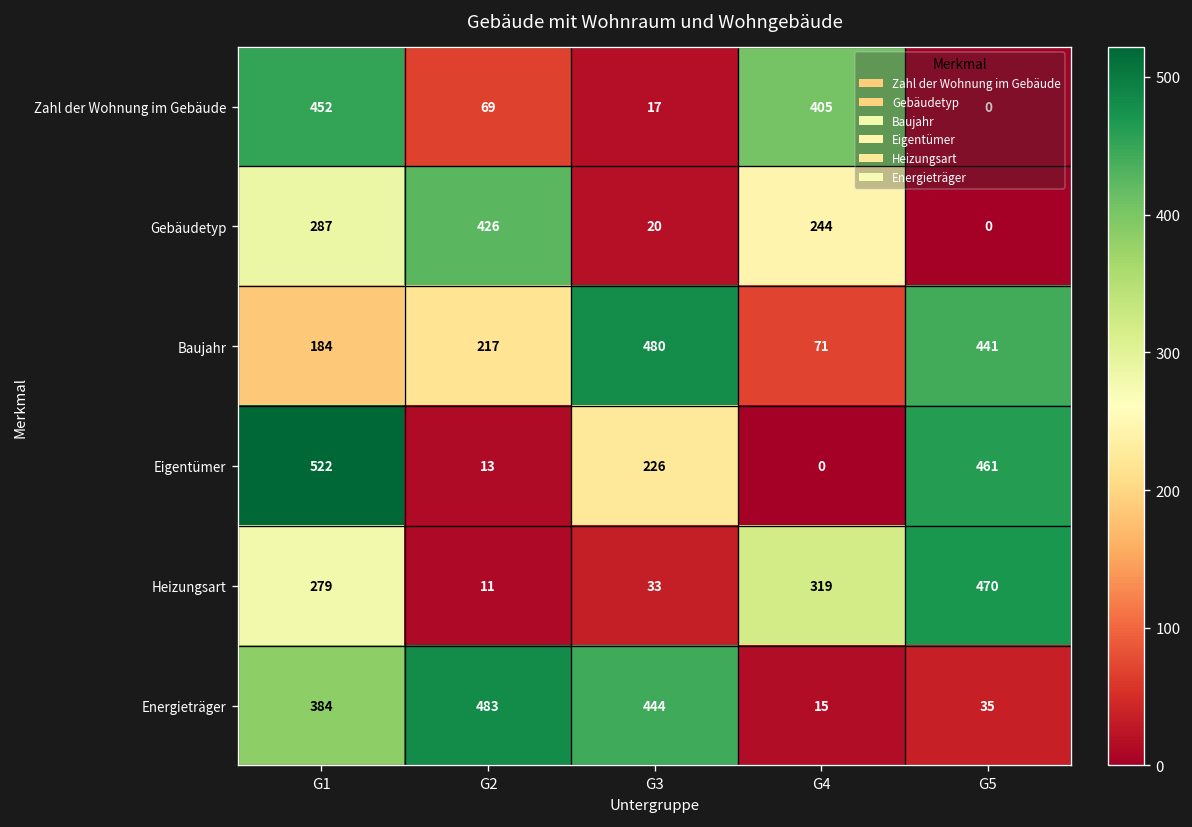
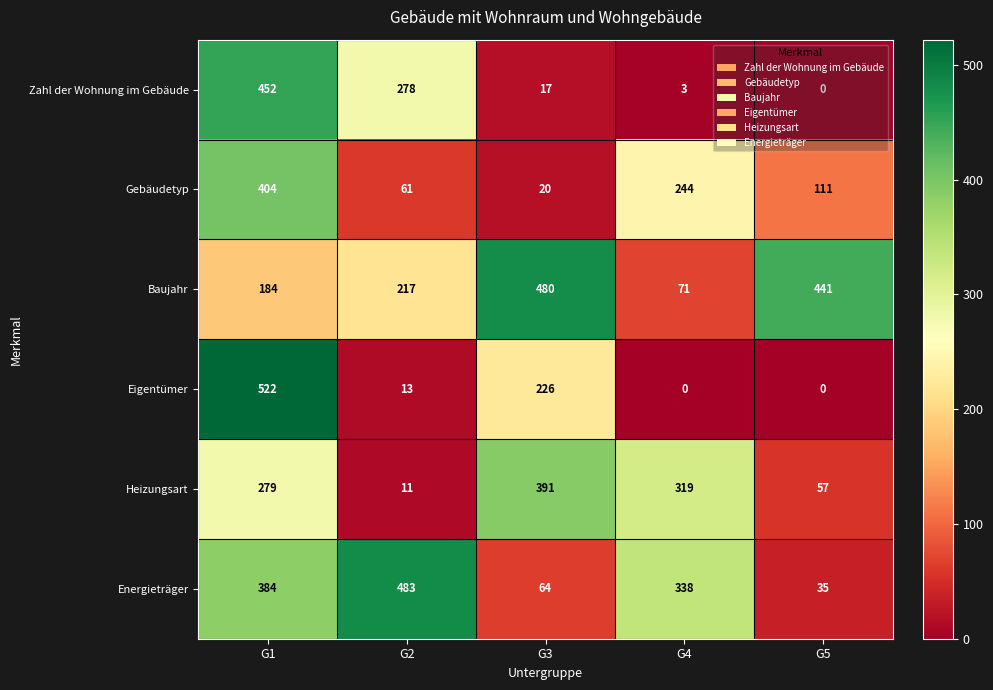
  {
    "Zahl der Wohnung im Gebäude": {
      "G1": 452,
-     "G2": 69,
+     "G2": 278,
      "G3": 17,
-     "G4": 405
+     "G4": 3
    },
    "Gebäudetyp": {
-     "G1": 287,
-     "G2": 426,
+     "G1": 404,
+     "G2": 61,
      "G3": 20,
      "G4": 244,
-     "G5": 0
+     "G5": 111
    },
    "Baujahr": {
      "G1": 184,
      "G2": 217,
      "G3": 480,
      "G4": 71,
      "G5": 441
    },
    "Eigentümer": {
      "G1": 522,
      "G2": 13,
      "G3": 226,
      "G4": 0,
-     "G5": 461
+     "G5": 0
    },
    "Heizungsart": {
      "G1": 279,
      "G2": 11,
-     "G3": 33,
+     "G3": 391,
      "G4": 319,
-     "G5": 470
+     "G5": 57
    },
    "Energieträger": {
      "G1": 384,
      "G2": 483,
-     "G3": 444,
-     "G4": 15,
+     "G3": 64,
+     "G4": 338,
      "G5": 35
    }
  }
